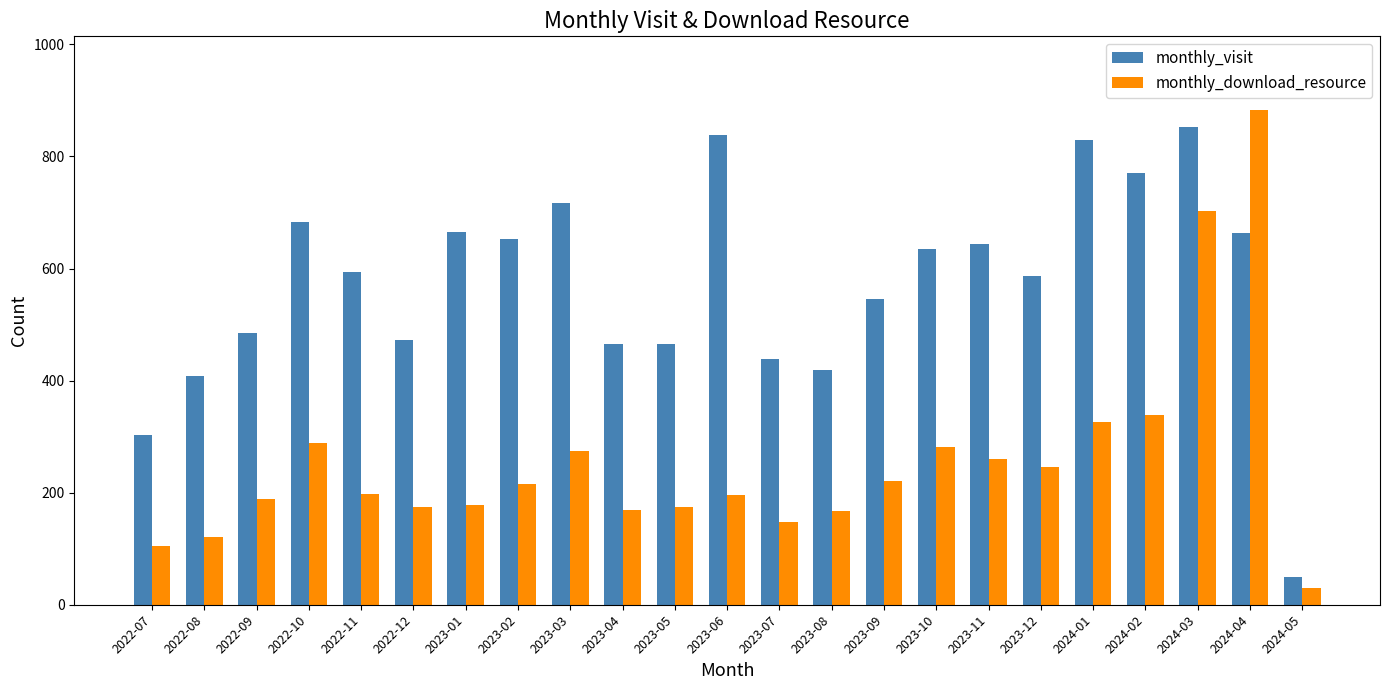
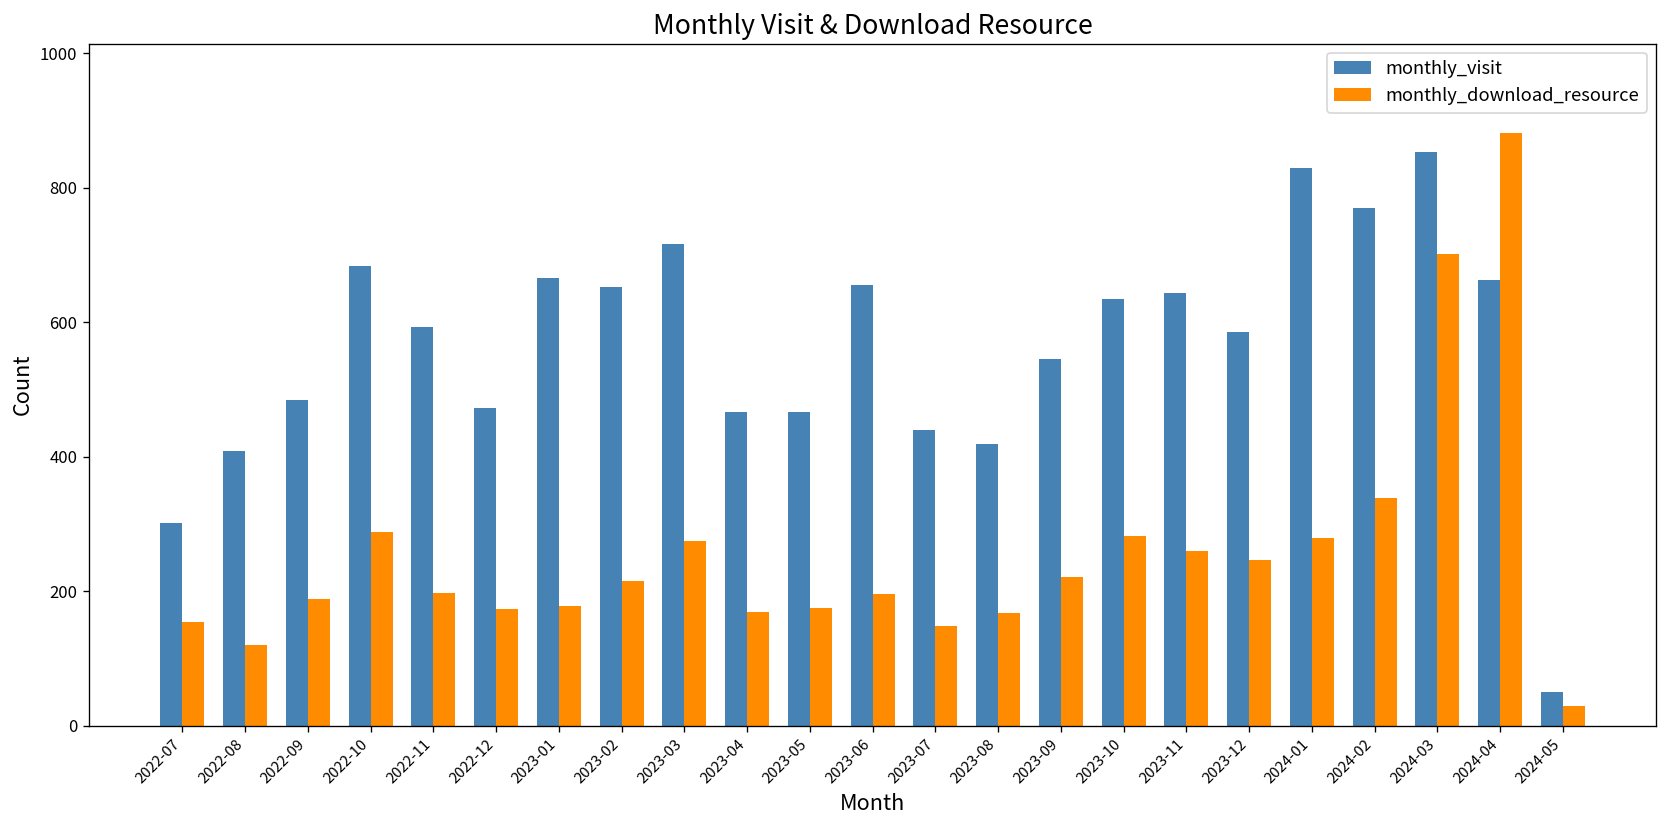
  {
    "monthly_visit": {
      "2022-07": 300,
      "2022-08": 410,
      "2022-09": 490,
      "2022-10": 680,
      "2022-11": 590,
      "2022-12": 470,
      "2023-01": 670,
      "2023-02": 650,
      "2023-03": 720,
      "2023-04": 470,
      "2023-05": 470,
-     "2023-06": 840,
+     "2023-06": 660,
      "2023-07": 440,
      "2023-08": 420,
      "2023-09": 550,
      "2023-10": 630,
      "2023-11": 640,
      "2023-12": 590,
      "2024-01": 830,
      "2024-02": 770,
      "2024-03": 850,
      "2024-04": 660,
      "2024-05": 50
    },
    "monthly_download_resource": {
-     "2022-07": 110,
+     "2022-07": 150,
      "2022-08": 120,
      "2022-09": 190,
      "2022-10": 290,
      "2022-11": 200,
      "2022-12": 170,
      "2023-01": 180,
      "2023-02": 220,
      "2023-03": 270,
      "2023-04": 170,
      "2023-05": 180,
      "2023-06": 200,
      "2023-07": 150,
      "2023-08": 170,
      "2023-09": 220,
      "2023-10": 280,
      "2023-11": 260,
      "2023-12": 250,
-     "2024-01": 330,
+     "2024-01": 280,
      "2024-02": 340,
      "2024-03": 700,
      "2024-04": 880,
      "2024-05": 30
    }
  }
